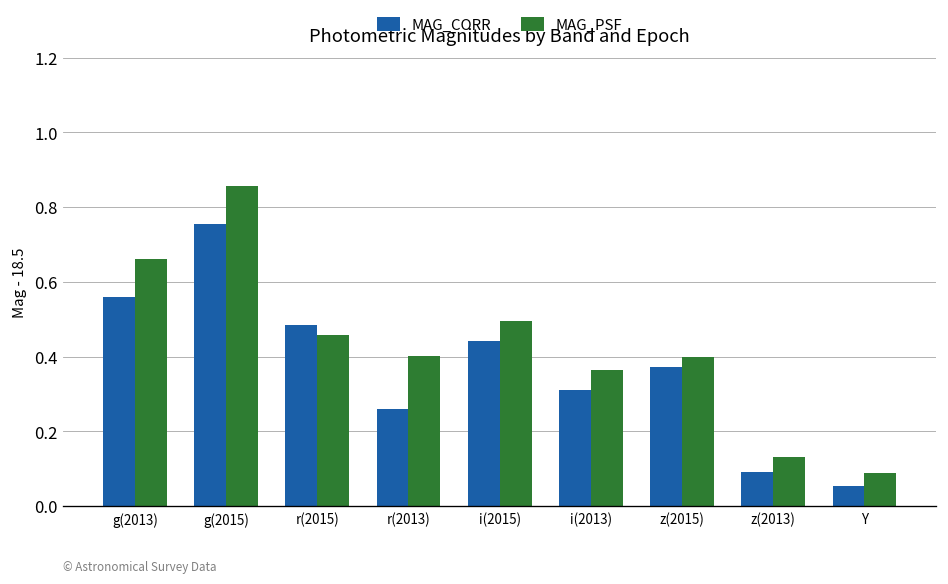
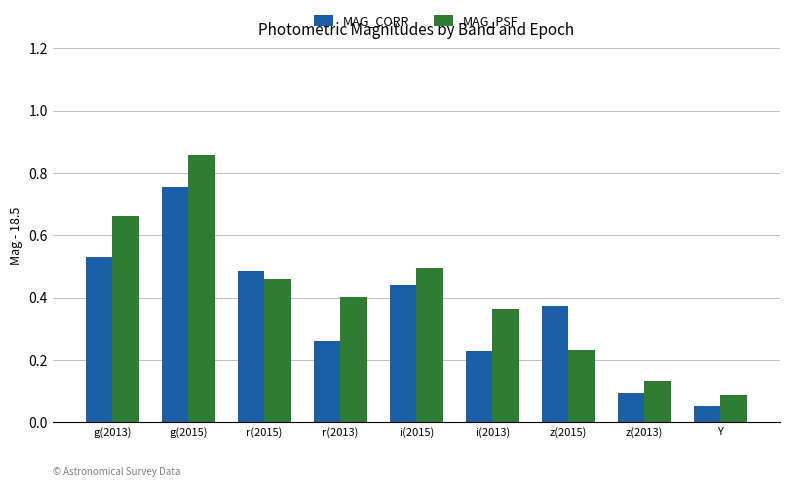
  {
    "MAG_CORR": {
-     "g(2013)": 0.56,
+     "g(2013)": 0.53,
      "g(2015)": 0.75,
      "r(2015)": 0.49,
      "r(2013)": 0.26,
      "i(2015)": 0.44,
-     "i(2013)": 0.31,
+     "i(2013)": 0.23,
      "z(2015)": 0.37,
      "z(2013)": 0.09,
      "Y": 0.05
    },
    "MAG_PSF": {
      "g(2013)": 0.66,
      "g(2015)": 0.86,
      "r(2015)": 0.46,
      "r(2013)": 0.40,
      "i(2015)": 0.49,
      "i(2013)": 0.36,
-     "z(2015)": 0.40,
+     "z(2015)": 0.23,
      "z(2013)": 0.13,
      "Y": 0.09
    }
  }
